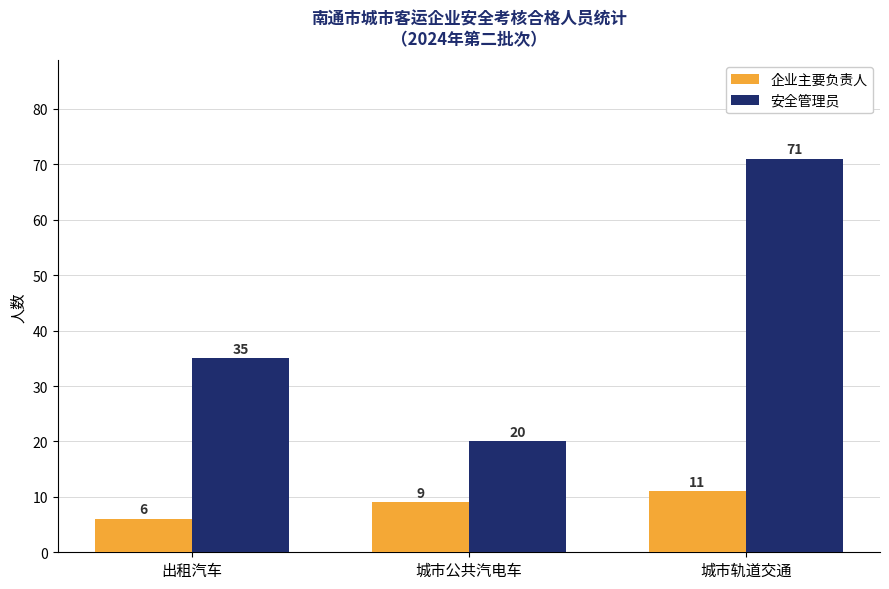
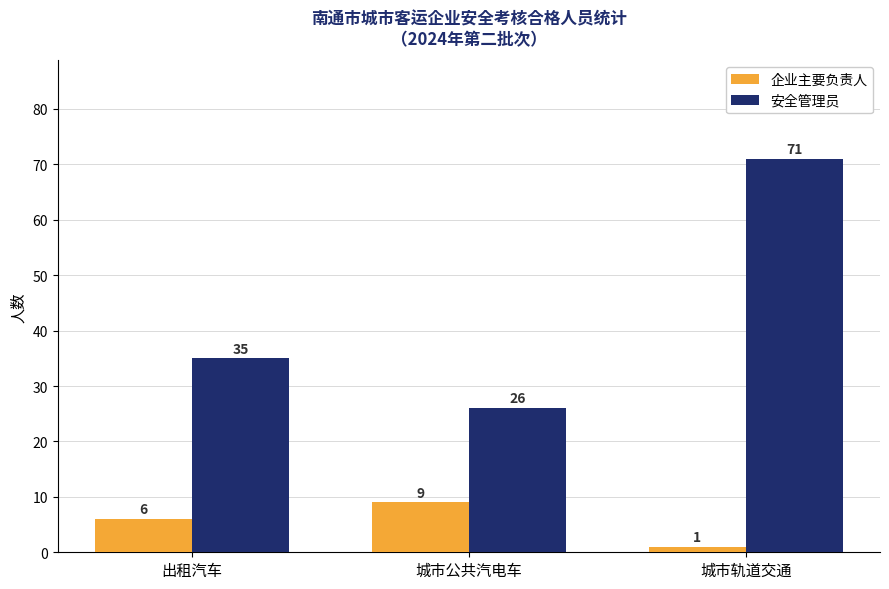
  {
    "企业主要负责人": {
      "出租汽车": 6,
      "城市公共汽电车": 9,
-     "城市轨道交通": 11
+     "城市轨道交通": 1
    },
    "安全管理员": {
      "出租汽车": 35,
-     "城市公共汽电车": 20,
+     "城市公共汽电车": 26,
      "城市轨道交通": 71
    }
  }
